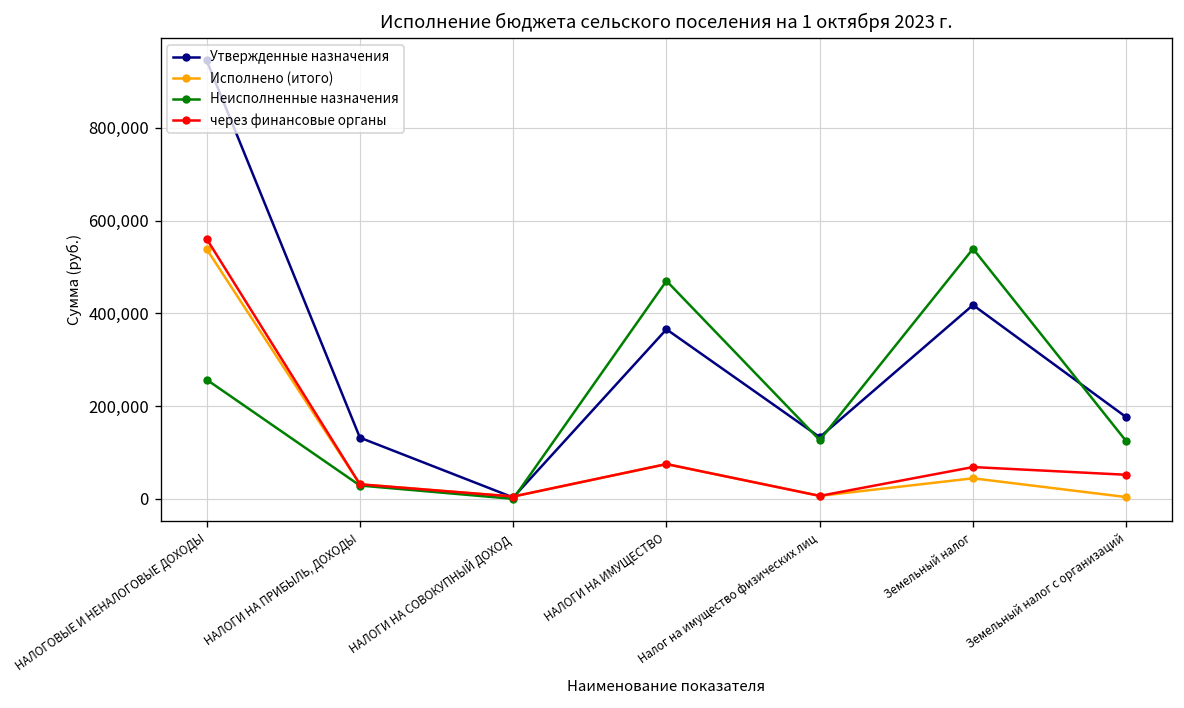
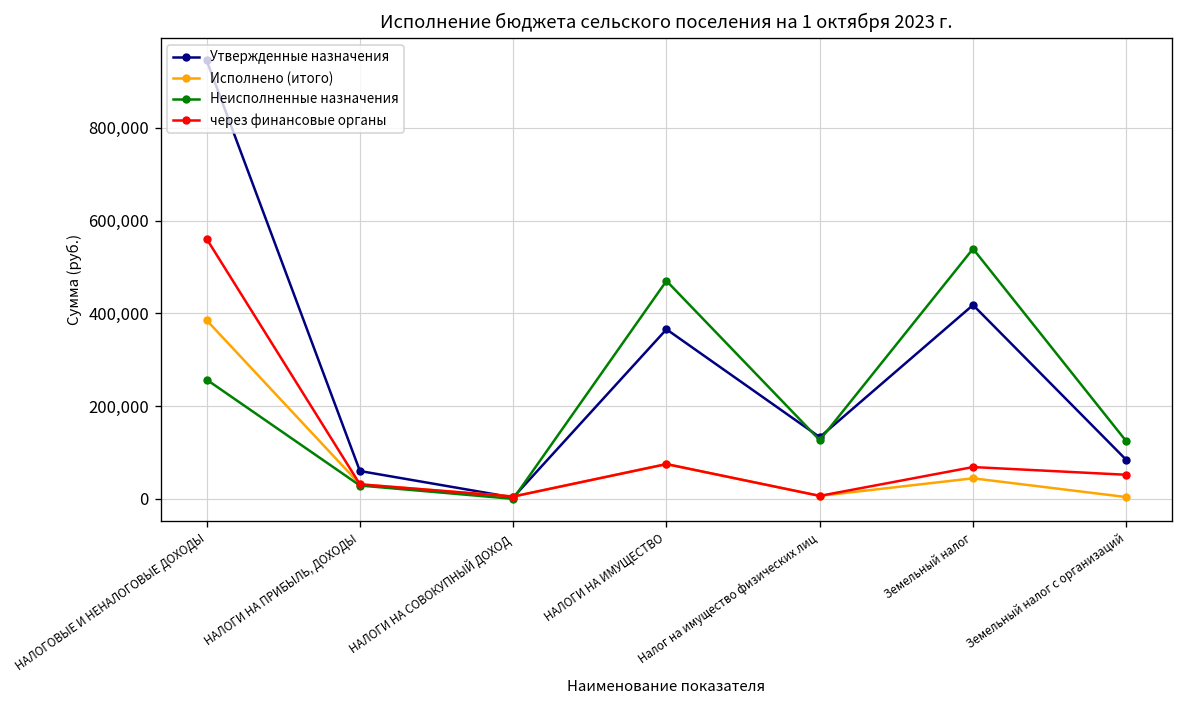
  {
    "Утвержденные назначения": {
-     "НАЛОГИ НА ПРИБЫЛЬ, ДОХОДЫ": "130,000",
+     "НАЛОГИ НА ПРИБЫЛЬ, ДОХОДЫ": "60,000",
      "НАЛОГИ НА ИМУЩЕСТВО": "370,000",
      "Земельный налог": "420,000",
-     "Земельный налог с организаций": "180,000"
+     "Земельный налог с организаций": "80,000"
    },
    "Исполнено (итого)": {
-     "НАЛОГОВЫЕ И НЕНАЛОГОВЫЕ ДОХОДЫ": "540,000",
+     "НАЛОГОВЫЕ И НЕНАЛОГОВЫЕ ДОХОДЫ": "390,000",
      "Земельный налог": "40,000",
      "Земельный налог с организаций": "0"
    },
    "Неисполненные назначения": {
      "НАЛОГОВЫЕ И НЕНАЛОГОВЫЕ ДОХОДЫ": "260,000",
      "НАЛОГИ НА ИМУЩЕСТВО": "470,000",
      "Земельный налог": "540,000",
      "Земельный налог с организаций": "120,000"
    },
    "через финансовые органы": {
      "НАЛОГОВЫЕ И НЕНАЛОГОВЫЕ ДОХОДЫ": "560,000",
      "Земельный налог": "70,000",
      "Земельный налог с организаций": "50,000"
    }
  }
